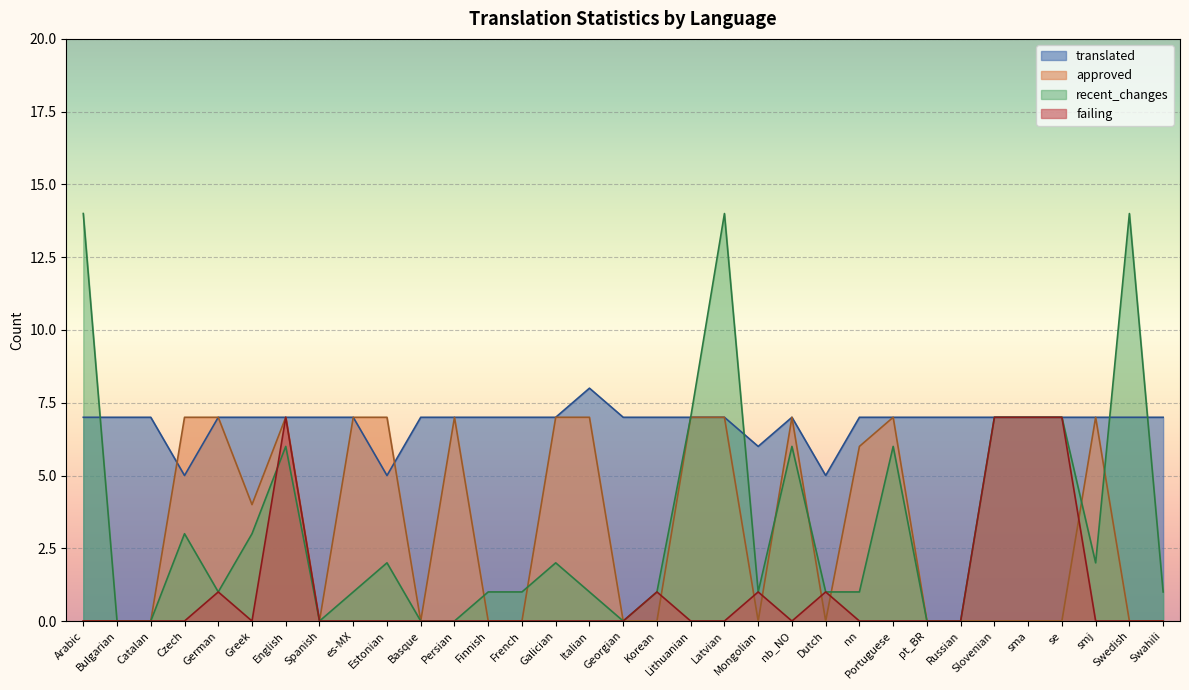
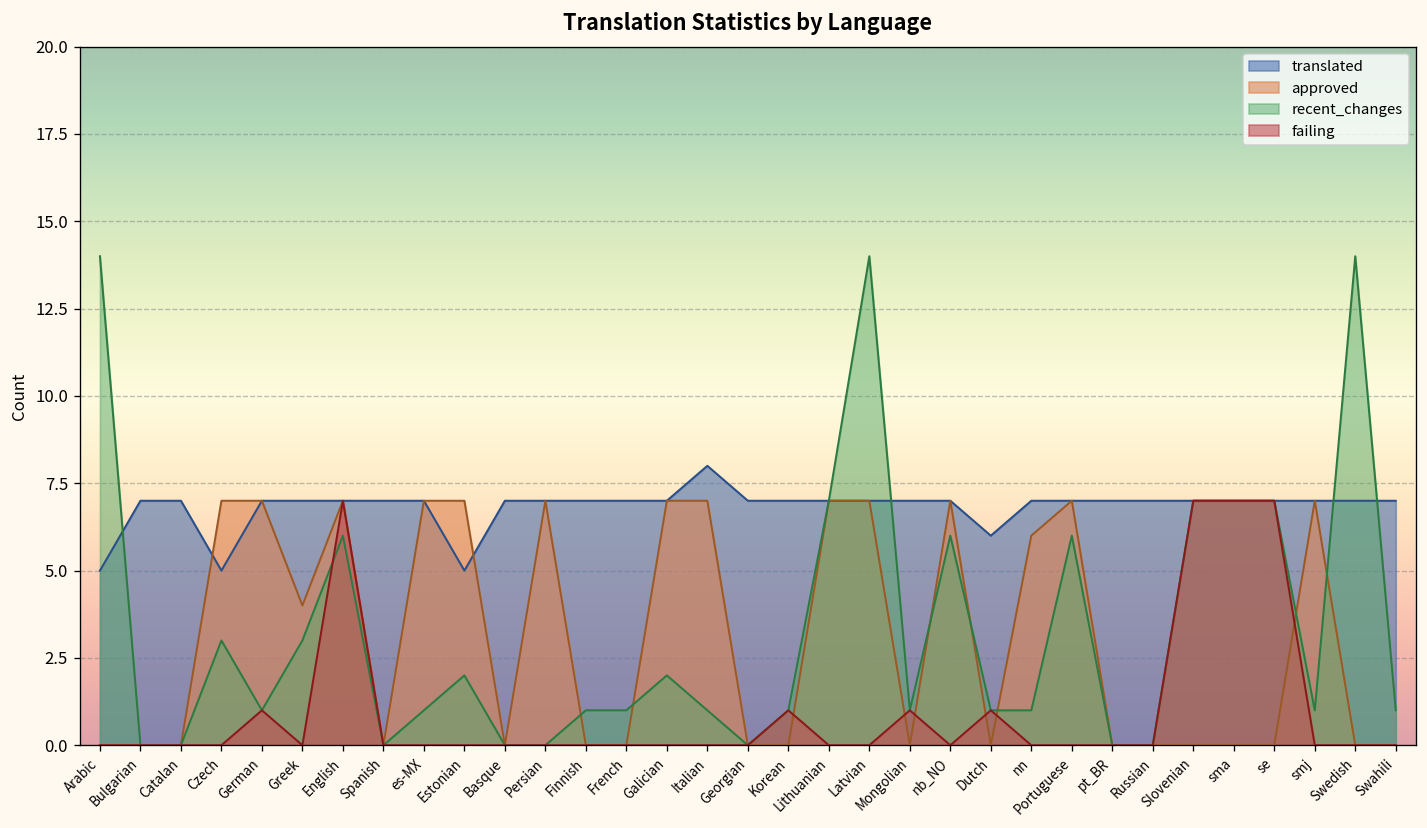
  {
    "translated": {
-     "Arabic": 7,
+     "Arabic": 5,
      "Bulgarian": 7,
      "Catalan": 7,
      "Czech": 5,
      "Greek": 7,
      "Spanish": 7,
      "Estonian": 5,
      "Basque": 7,
      "Finnish": 7,
      "French": 7,
      "Italian": 8,
      "Georgian": 7,
      "Korean": 7,
-     "Mongolian": 6,
-     "Dutch": 5,
+     "Mongolian": 7,
+     "Dutch": 6,
      "nn": 7,
      "pt_BR": 7,
      "Russian": 7,
      "Swedish": 7,
      "Swahili": 7
    },
    "recent_changes": {
      "Arabic": 14,
      "Czech": 3,
      "Greek": 3,
      "English": 6,
      "es-MX": 1,
      "Estonian": 2,
      "Finnish": 1,
      "French": 1,
      "Galician": 2,
      "Italian": 1,
      "Latvian": 14,
      "nb_NO": 6,
      "nn": 1,
      "Portuguese": 6,
-     "smj": 2,
+     "smj": 1,
      "Swedish": 14,
      "Swahili": 1
    }
  }
